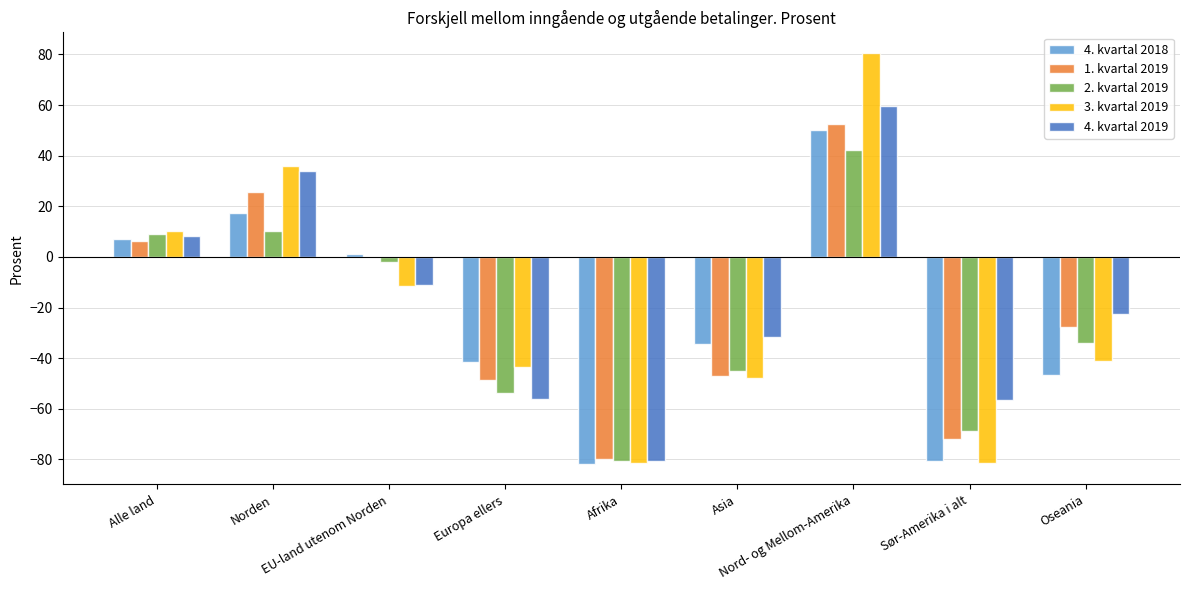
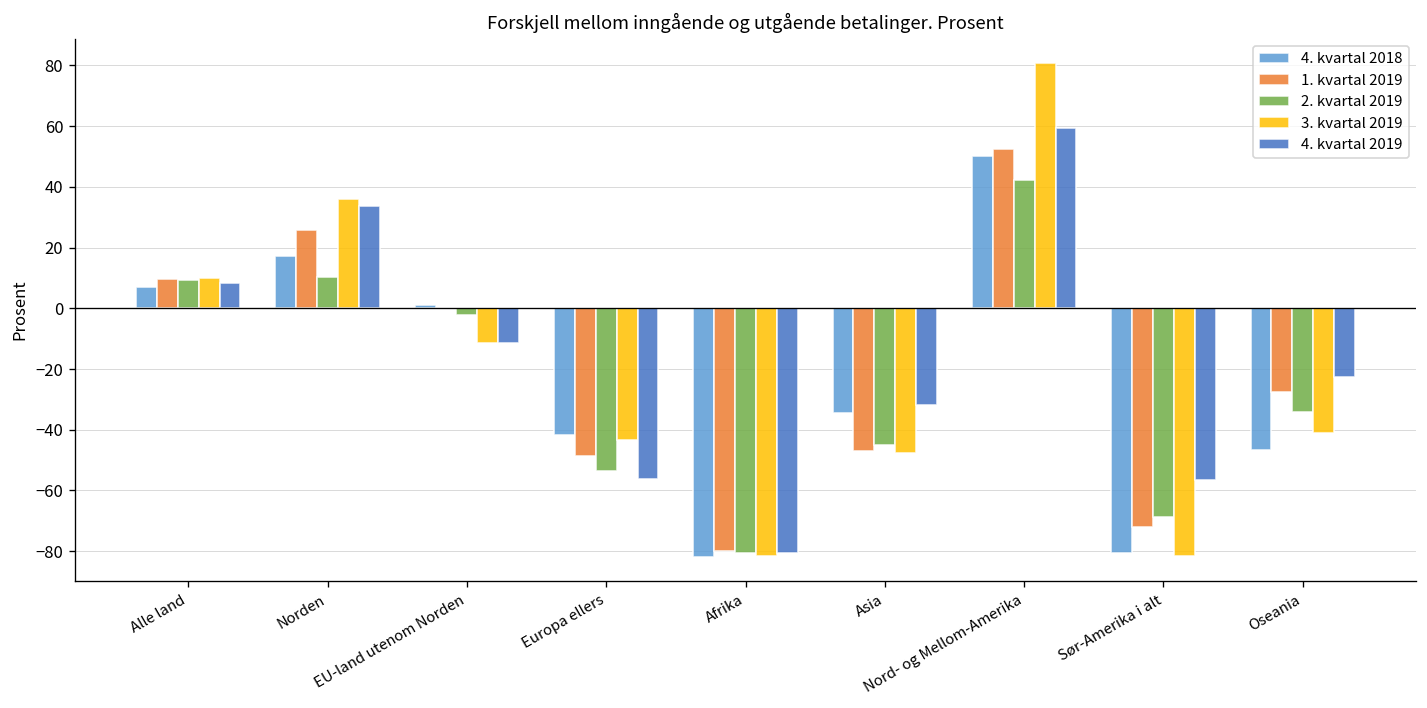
  {
    "1. kvartal 2019": {
-     "Alle land": 6,
+     "Alle land": 10,
      "Norden": 26,
      "Europa ellers": -49,
      "Afrika": -80,
      "Asia": -47,
      "Nord- og Mellom-Amerika": 53,
      "Sør-Amerika i alt": -72,
      "Oseania": -28
    },
    "2. kvartal 2019": {
      "Alle land": 9,
      "Norden": 10,
      "EU-land utenom Norden": -2,
      "Europa ellers": -54,
      "Afrika": -81,
      "Asia": -45,
      "Nord- og Mellom-Amerika": 42,
      "Sør-Amerika i alt": -69,
      "Oseania": -34
    },
    "3. kvartal 2019": {
      "Alle land": 10,
      "Norden": 36,
      "EU-land utenom Norden": -12,
      "Europa ellers": -43,
      "Afrika": -82,
      "Asia": -48,
      "Nord- og Mellom-Amerika": 81,
      "Sør-Amerika i alt": -82,
      "Oseania": -41
    }
  }
